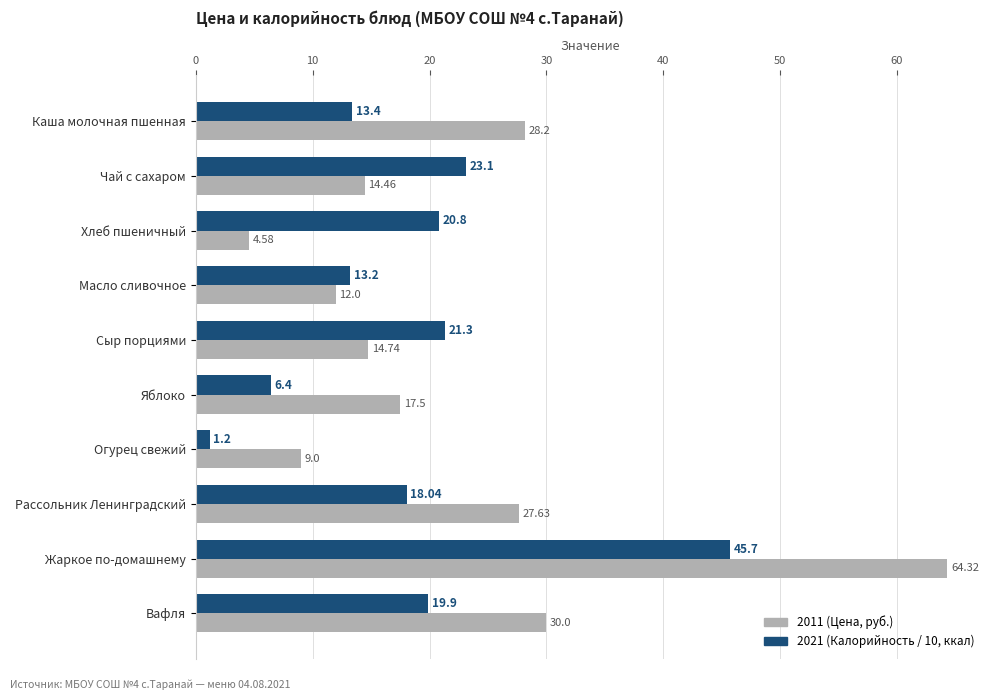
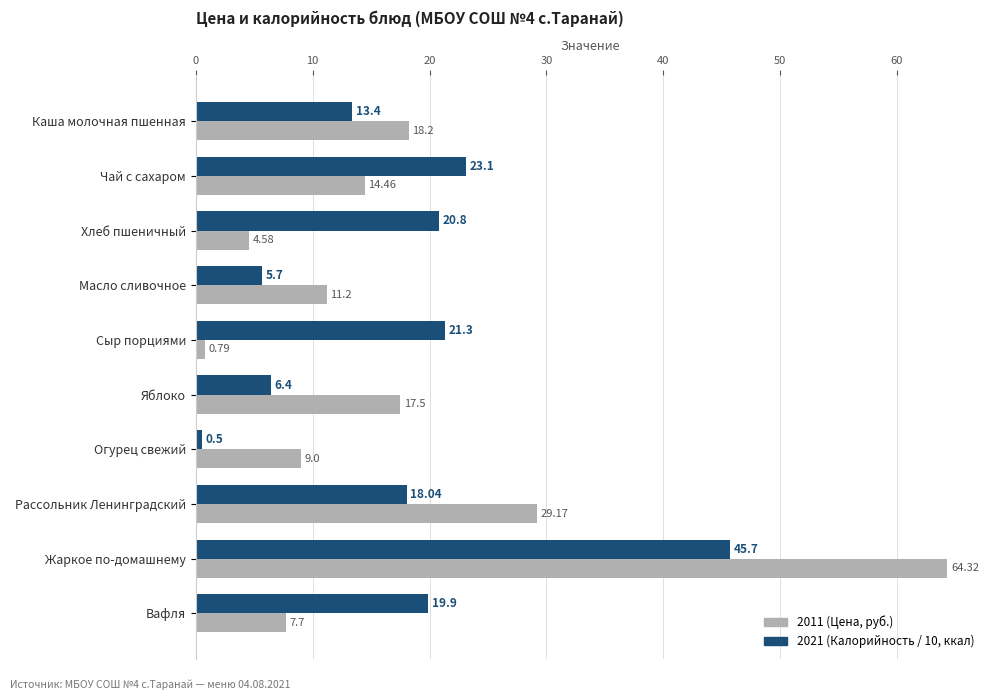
  {
    "2011 (Цена, руб.)": {
-     "Каша молочная пшенная": 28.2,
+     "Каша молочная пшенная": 18.2,
      "Чай с сахаром": 14.46,
      "Хлеб пшеничный": 4.58,
-     "Масло сливочное": 12.0,
-     "Сыр порциями": 14.74,
+     "Масло сливочное": 11.2,
+     "Сыр порциями": 0.79,
      "Яблоко": 17.5,
      "Огурец свежий": 9.0,
-     "Рассольник Ленинградский": 27.63,
+     "Рассольник Ленинградский": 29.17,
      "Жаркое по-домашнему": 64.32,
-     "Вафля": 30.0
+     "Вафля": 7.7
    },
    "2021 (Калорийность / 10, ккал)": {
      "Каша молочная пшенная": 13.4,
      "Чай с сахаром": 23.1,
      "Хлеб пшеничный": 20.8,
-     "Масло сливочное": 13.2,
+     "Масло сливочное": 5.7,
      "Сыр порциями": 21.3,
      "Яблоко": 6.4,
-     "Огурец свежий": 1.2,
+     "Огурец свежий": 0.5,
      "Рассольник Ленинградский": 18.04,
      "Жаркое по-домашнему": 45.7,
      "Вафля": 19.9
    }
  }
